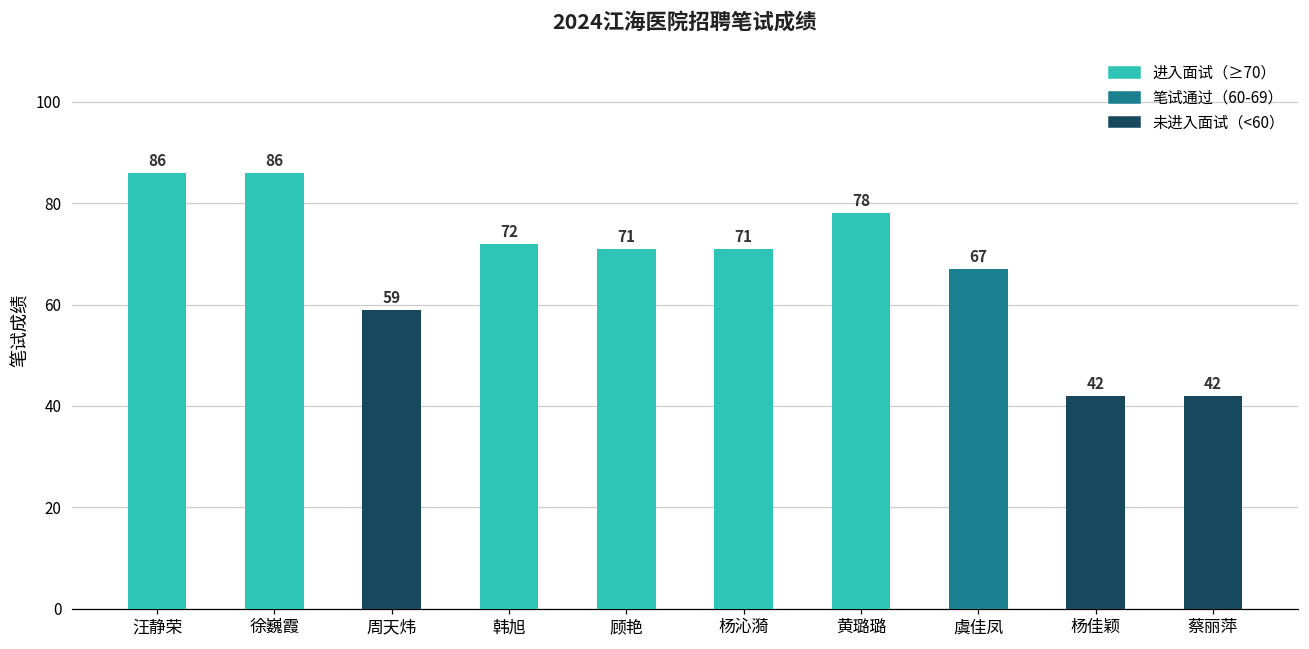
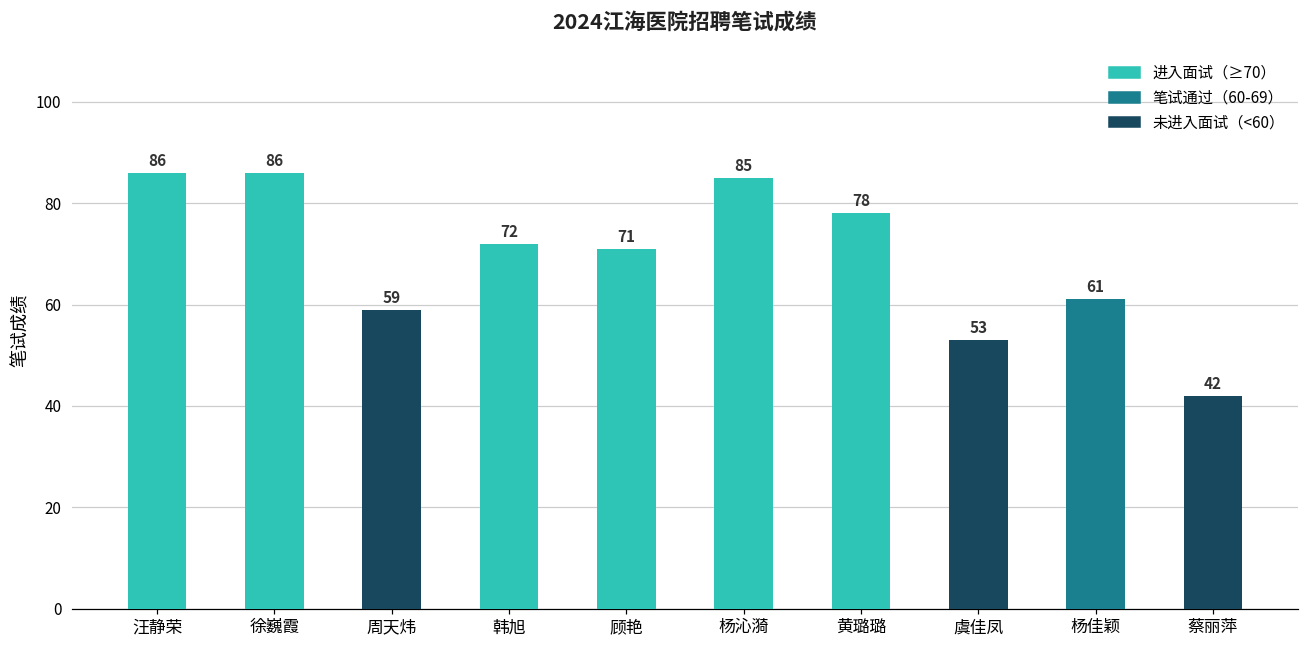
  {
    "汪静荣": 86,
    "徐巍霞": 86,
    "周天炜": 59,
    "韩旭": 72,
    "顾艳": 71,
-   "杨沁漪": 71,
+   "杨沁漪": 85,
    "黄璐璐": 78,
-   "虞佳凤": 67,
-   "杨佳颖": 42,
+   "虞佳凤": 53,
+   "杨佳颖": 61,
    "蔡丽萍": 42
  }
